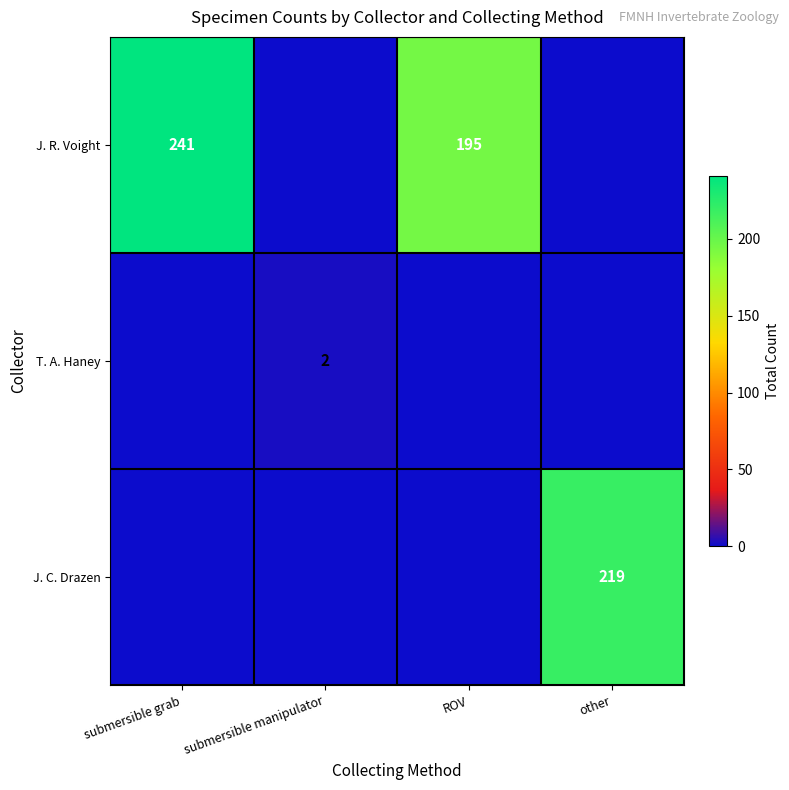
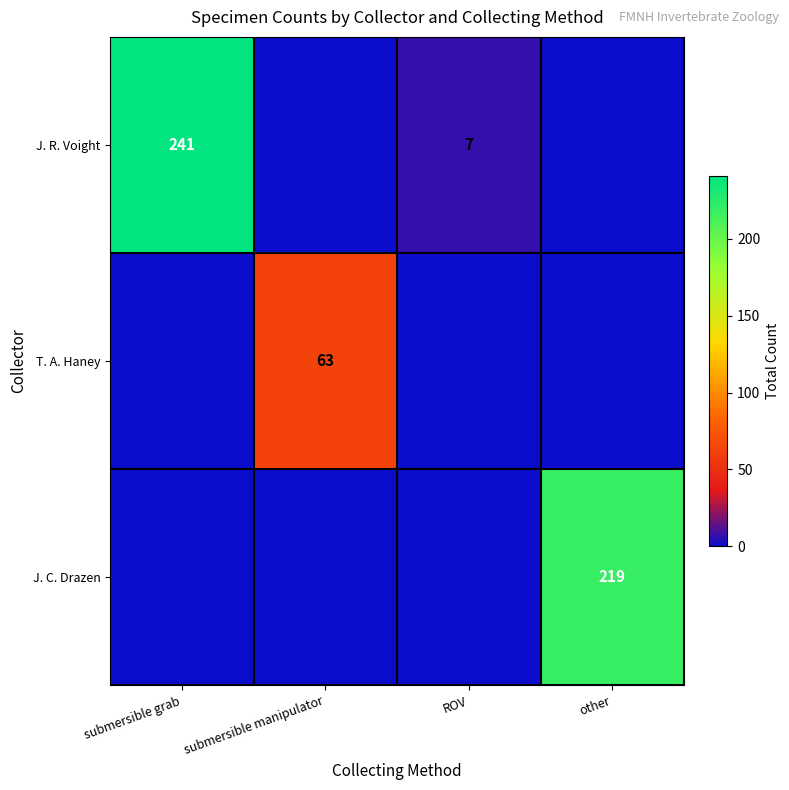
  {
    "J. R. Voight": {
      "submersible grab": 241,
-     "ROV": 195
+     "ROV": 7
    },
    "T. A. Haney": {
-     "submersible manipulator": 2
+     "submersible manipulator": 63
    },
    "J. C. Drazen": {
      "other": 219
    }
  }
